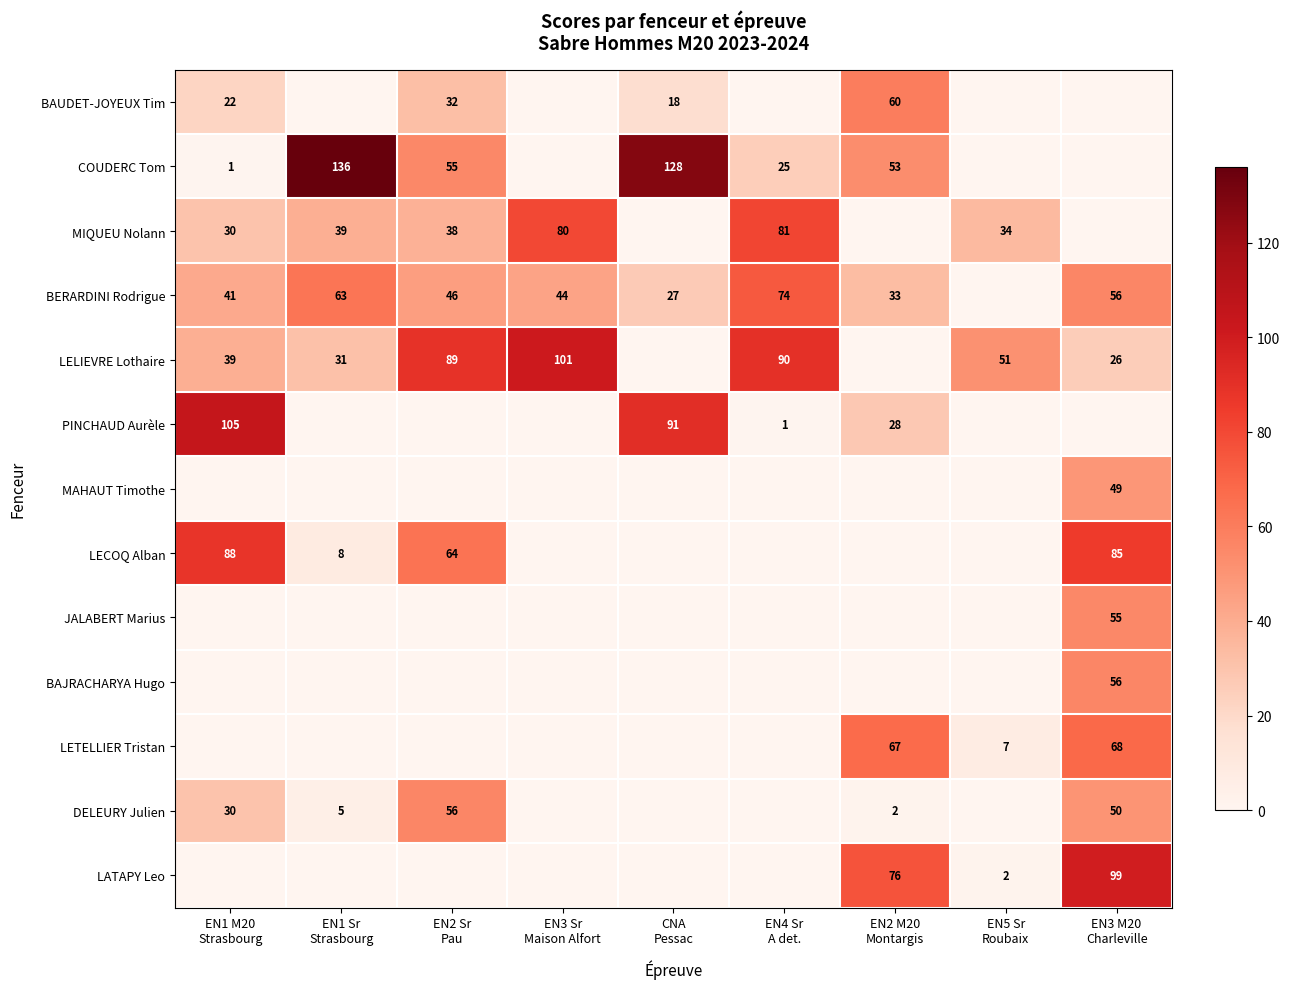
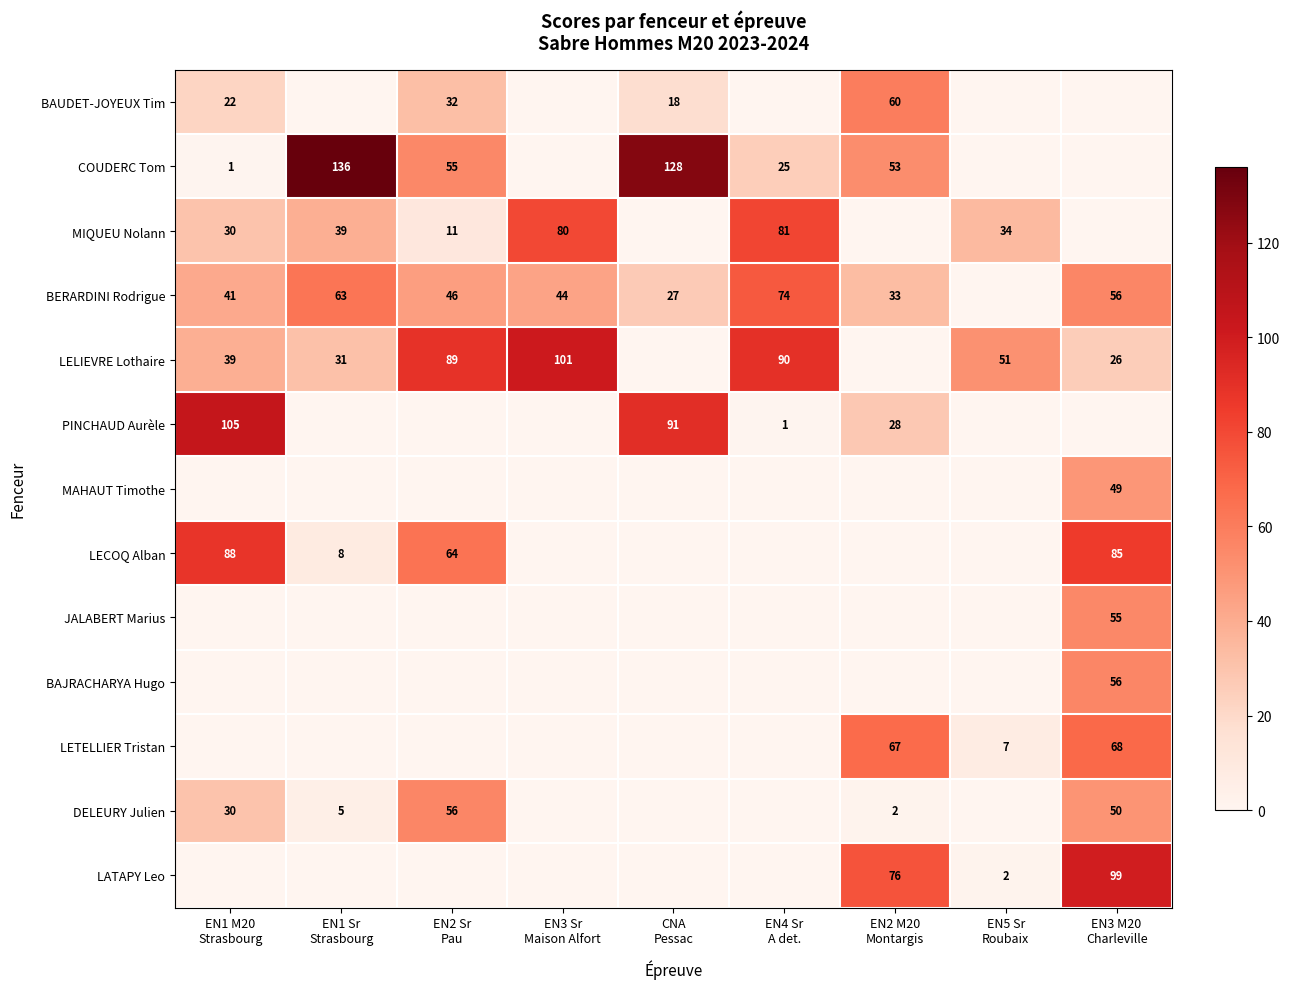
  {
    "BAUDET-JOYEUX Tim": {
      "EN1 M20 Strasbourg": 22,
      "EN2 Sr Pau": 32,
      "CNA Pessac": 18,
      "EN2 M20 Montargis": 60
    },
    "COUDERC Tom": {
      "EN1 M20 Strasbourg": 1,
      "EN1 Sr Strasbourg": 136,
      "EN2 Sr Pau": 55,
      "CNA Pessac": 128,
      "EN4 Sr A det.": 25,
      "EN2 M20 Montargis": 53
    },
    "MIQUEU Nolann": {
      "EN1 M20 Strasbourg": 30,
      "EN1 Sr Strasbourg": 39,
-     "EN2 Sr Pau": 38,
+     "EN2 Sr Pau": 11,
      "EN3 Sr Maison Alfort": 80,
      "EN4 Sr A det.": 81,
      "EN5 Sr Roubaix": 34
    },
    "BERARDINI Rodrigue": {
      "EN1 M20 Strasbourg": 41,
      "EN1 Sr Strasbourg": 63,
      "EN2 Sr Pau": 46,
      "EN3 Sr Maison Alfort": 44,
      "CNA Pessac": 27,
      "EN4 Sr A det.": 74,
      "EN2 M20 Montargis": 33,
      "EN3 M20 Charleville": 56
    },
    "LELIEVRE Lothaire": {
      "EN1 M20 Strasbourg": 39,
      "EN1 Sr Strasbourg": 31,
      "EN2 Sr Pau": 89,
      "EN3 Sr Maison Alfort": 101,
      "EN4 Sr A det.": 90,
      "EN5 Sr Roubaix": 51,
      "EN3 M20 Charleville": 26
    },
    "PINCHAUD Aurèle": {
      "EN1 M20 Strasbourg": 105,
      "CNA Pessac": 91,
      "EN4 Sr A det.": 1,
      "EN2 M20 Montargis": 28
    },
    "MAHAUT Timothe": {
      "EN3 M20 Charleville": 49
    },
    "LECOQ Alban": {
      "EN1 M20 Strasbourg": 88,
      "EN1 Sr Strasbourg": 8,
      "EN2 Sr Pau": 64,
      "EN3 M20 Charleville": 85
    },
    "JALABERT Marius": {
      "EN3 M20 Charleville": 55
    },
    "BAJRACHARYA Hugo": {
      "EN3 M20 Charleville": 56
    },
    "LETELLIER Tristan": {
      "EN2 M20 Montargis": 67,
      "EN5 Sr Roubaix": 7,
      "EN3 M20 Charleville": 68
    },
    "DELEURY Julien": {
      "EN1 M20 Strasbourg": 30,
      "EN1 Sr Strasbourg": 5,
      "EN2 Sr Pau": 56,
      "EN2 M20 Montargis": 2,
      "EN3 M20 Charleville": 50
    },
    "LATAPY Leo": {
      "EN2 M20 Montargis": 76,
      "EN5 Sr Roubaix": 2,
      "EN3 M20 Charleville": 99
    }
  }
